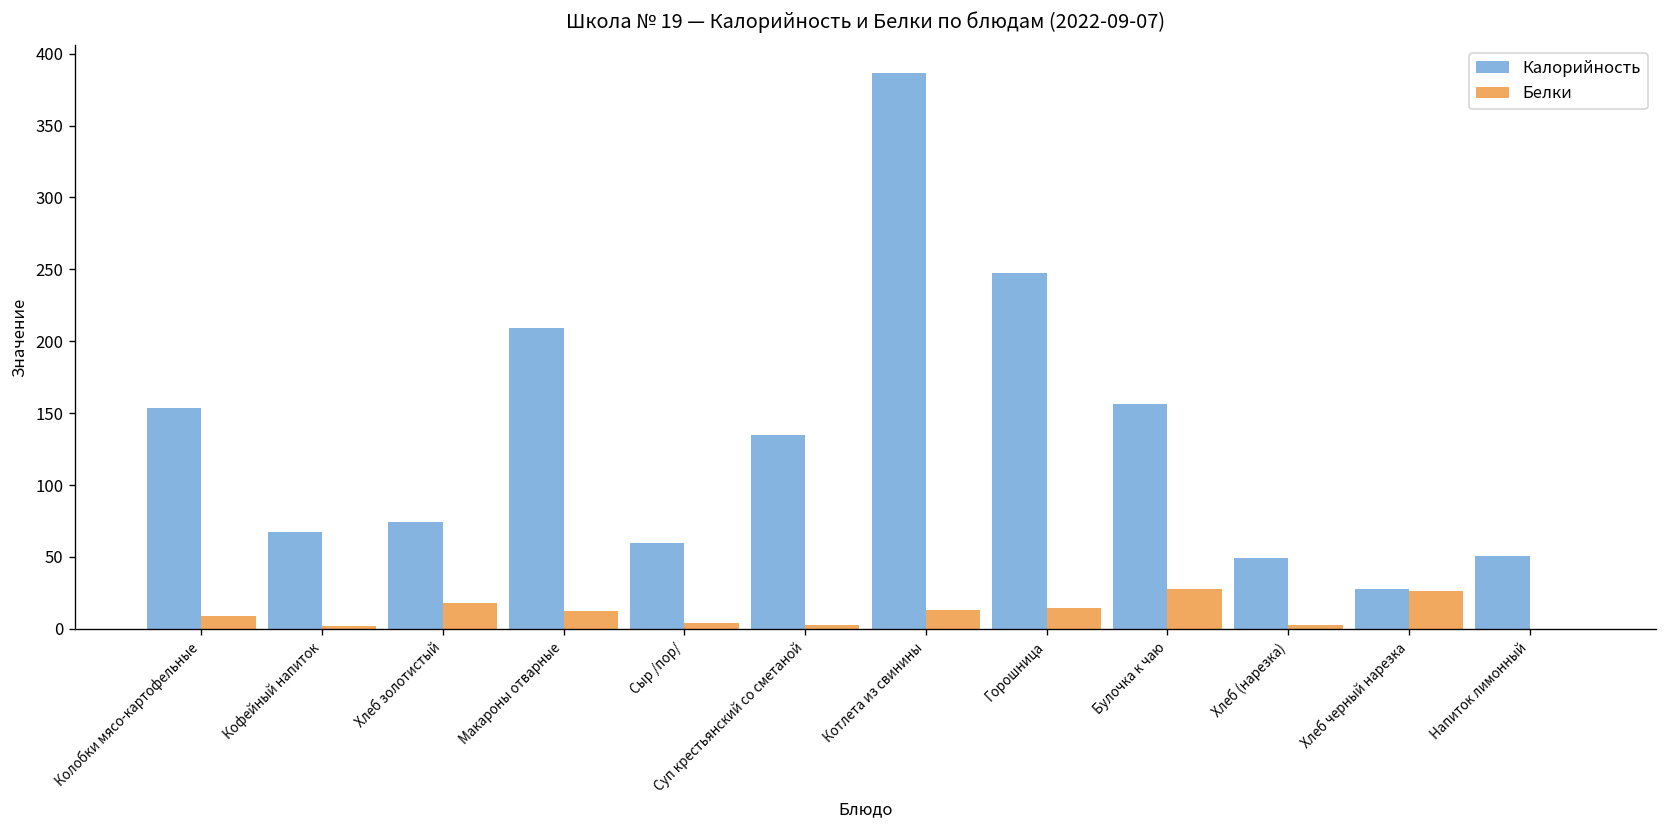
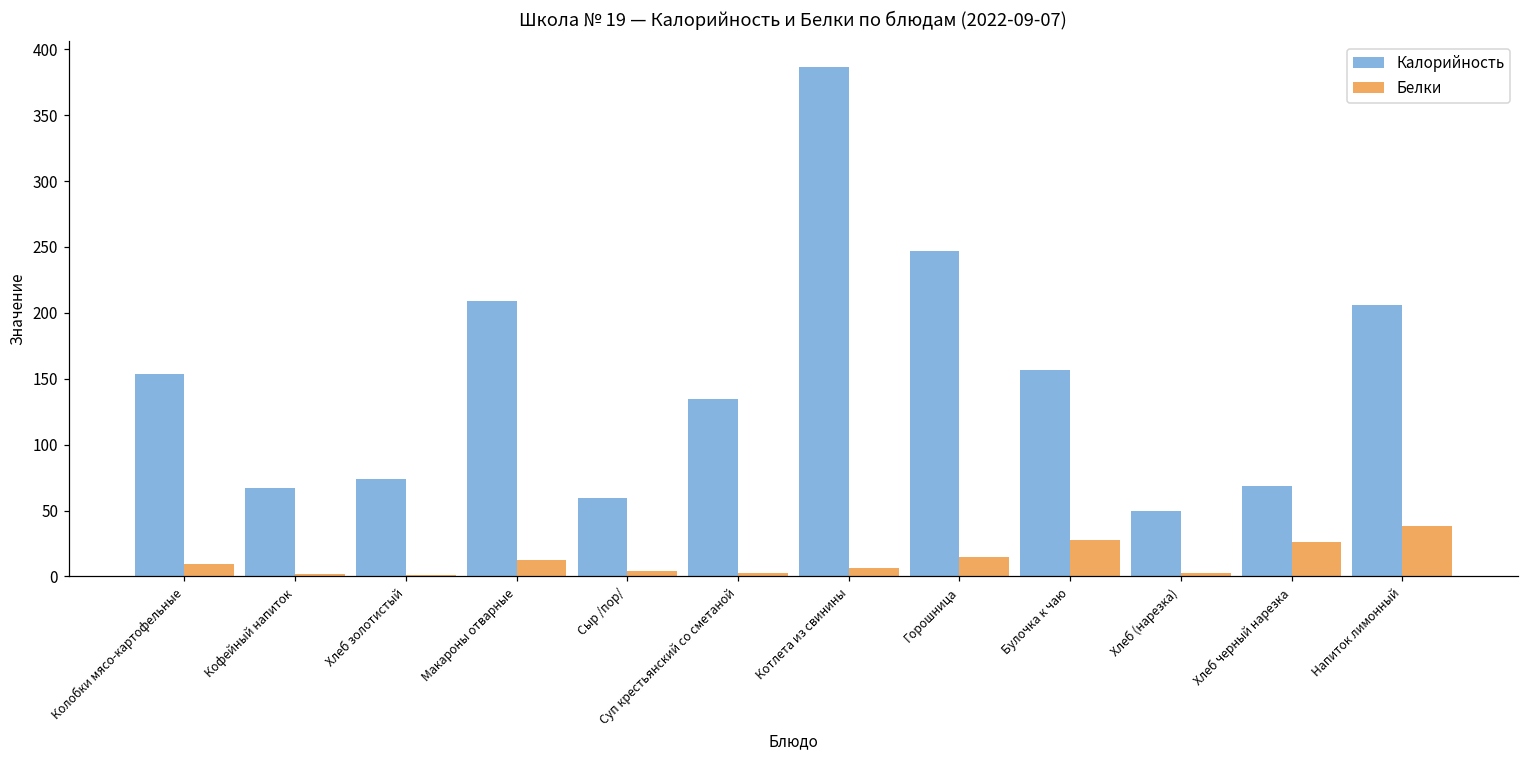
  {
    "Калорийность": {
      "Колобки мясо-картофельные": 154,
      "Кофейный напиток": 67,
      "Хлеб золотистый": 74,
      "Макароны отварные": 209,
      "Сыр /пор/": 59,
      "Суп крестьянский со сметаной": 135,
      "Котлета из свинины": 387,
      "Горошница": 247,
      "Булочка к чаю": 157,
      "Хлеб (нарезка)": 49,
-     "Хлеб черный нарезка": 28,
-     "Напиток лимонный": 51
+     "Хлеб черный нарезка": 69,
+     "Напиток лимонный": 206
    },
    "Белки": {
      "Колобки мясо-картофельные": 9,
      "Кофейный напиток": 2,
-     "Хлеб золотистый": 18,
+     "Хлеб золотистый": 1,
      "Макароны отварные": 12,
      "Сыр /пор/": 4,
      "Суп крестьянский со сметаной": 3,
-     "Котлета из свинины": 13,
+     "Котлета из свинины": 6,
      "Горошница": 15,
      "Булочка к чаю": 27,
      "Хлеб (нарезка)": 3,
      "Хлеб черный нарезка": 26,
-     "Напиток лимонный": 0
+     "Напиток лимонный": 38
    }
  }
